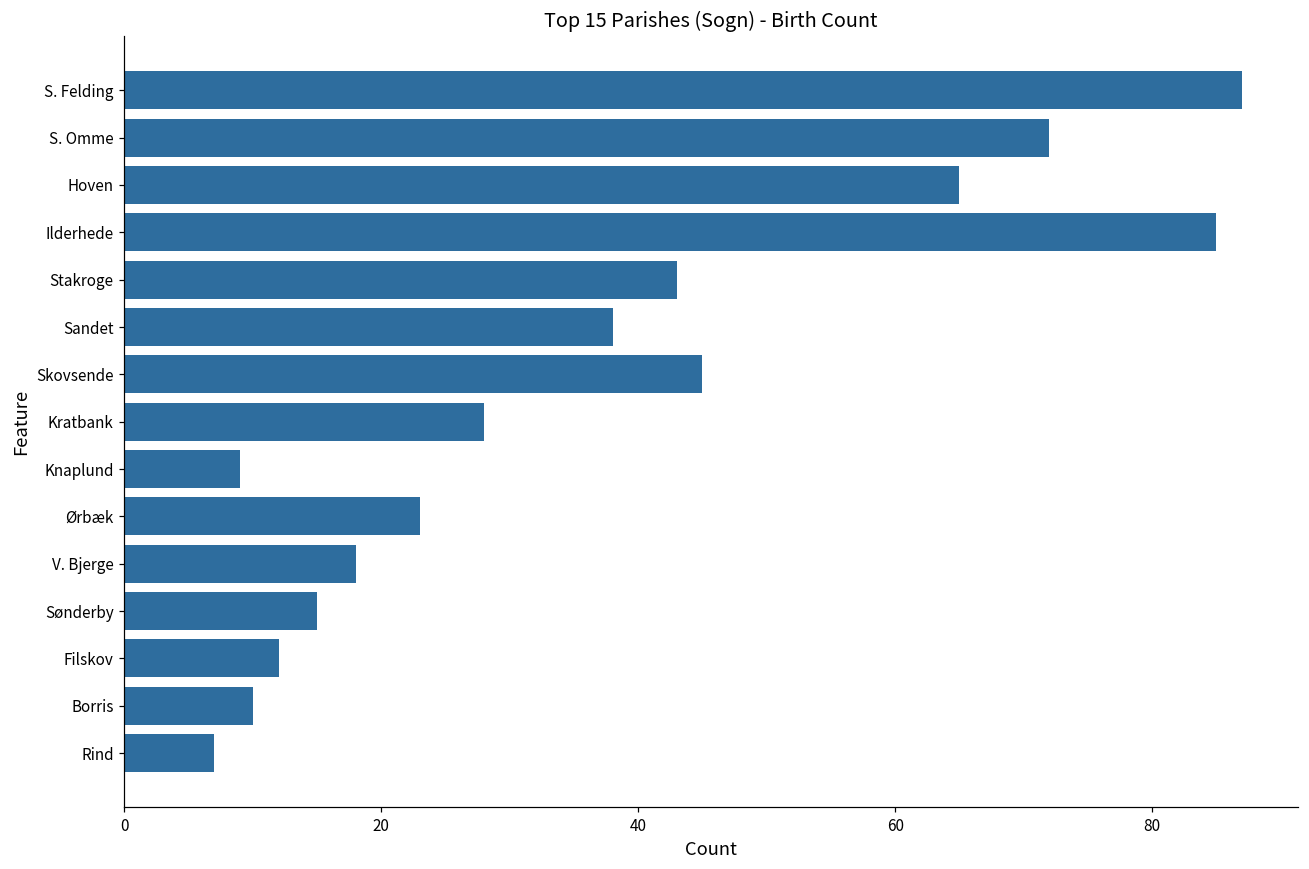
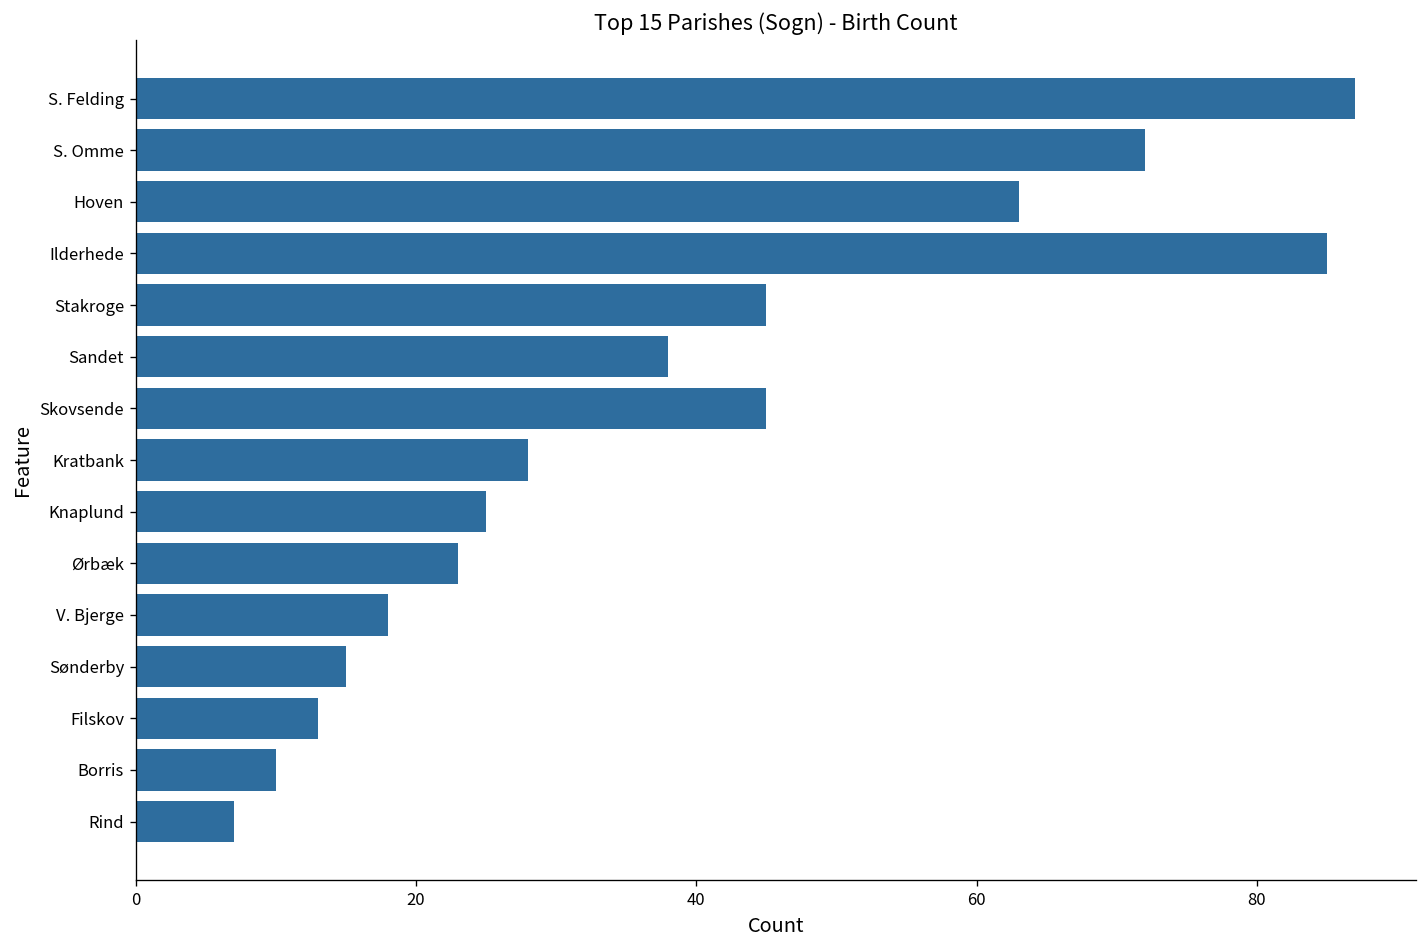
  {
    "S. Felding": 87,
    "S. Omme": 72,
-   "Hoven": 65,
+   "Hoven": 63,
    "Ilderhede": 85,
-   "Stakroge": 43,
+   "Stakroge": 45,
    "Sandet": 38,
    "Skovsende": 45,
    "Kratbank": 28,
-   "Knaplund": 9,
+   "Knaplund": 25,
    "Ørbæk": 23,
    "V. Bjerge": 18,
    "Sønderby": 15,
-   "Filskov": 12,
+   "Filskov": 13,
    "Borris": 10,
    "Rind": 7
  }
